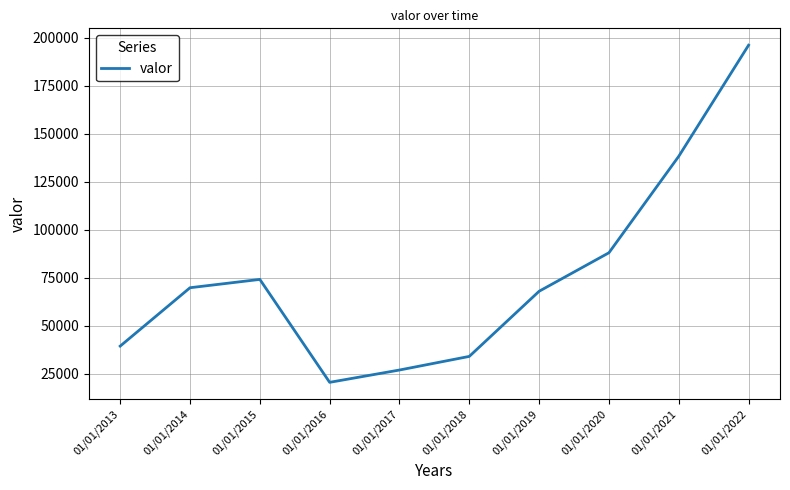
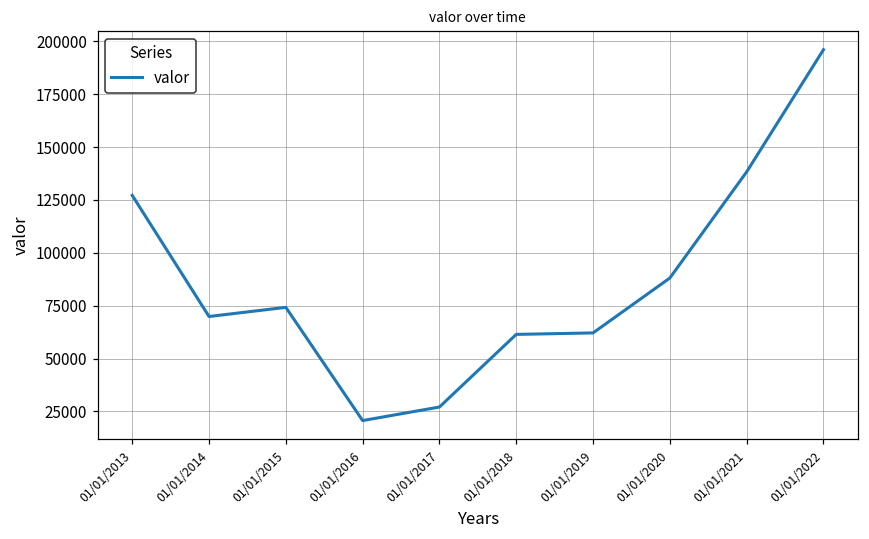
  {
-   "01/01/2013": 39000,
+   "01/01/2013": 127000,
    "01/01/2014": 70000,
    "01/01/2015": 74000,
    "01/01/2016": 21000,
    "01/01/2017": 27000,
-   "01/01/2018": 34000,
-   "01/01/2019": 68000,
+   "01/01/2018": 61000,
+   "01/01/2019": 62000,
    "01/01/2020": 88000,
    "01/01/2021": 138000,
    "01/01/2022": 196000
  }
